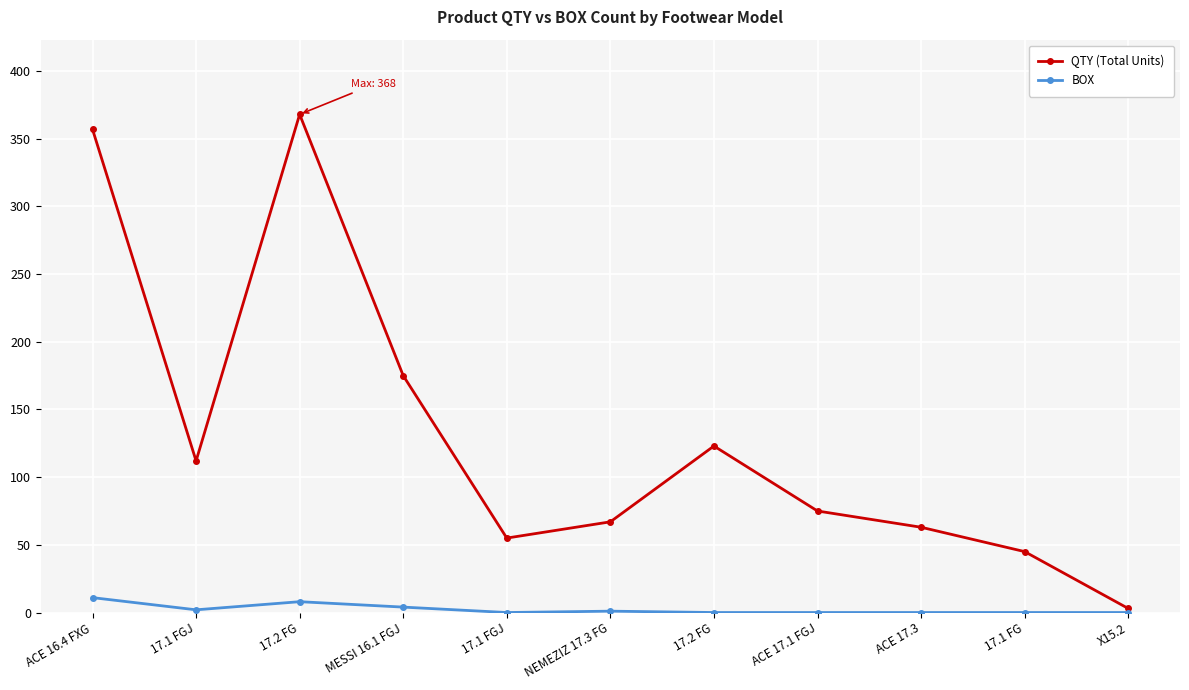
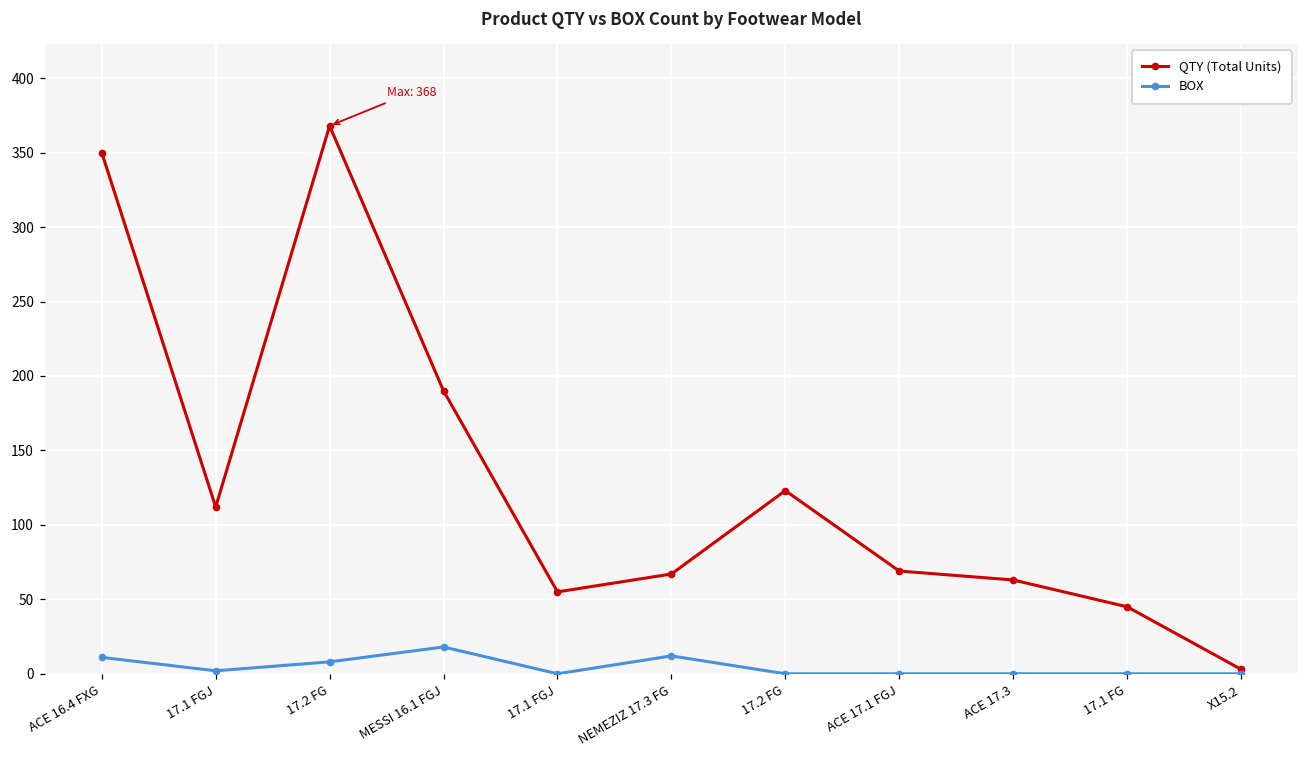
  {
    "QTY (Total Units)": {
-     "ACE 16.4 FXG": 357,
-     "MESSI 16.1 FGJ": 175,
+     "ACE 16.4 FXG": 350,
+     "MESSI 16.1 FGJ": 190,
      "NEMEZIZ 17.3 FG": 67,
-     "ACE 17.1 FGJ": 75,
+     "ACE 17.1 FGJ": 69,
      "ACE 17.3": 63,
      "17.1 FG": 45,
      "X15.2": 3
    },
    "BOX": {
      "ACE 16.4 FXG": 11,
-     "MESSI 16.1 FGJ": 4,
-     "NEMEZIZ 17.3 FG": 1,
+     "MESSI 16.1 FGJ": 18,
+     "NEMEZIZ 17.3 FG": 12,
      "ACE 17.1 FGJ": 0,
      "ACE 17.3": 0,
      "17.1 FG": 0,
      "X15.2": 0
    }
  }
